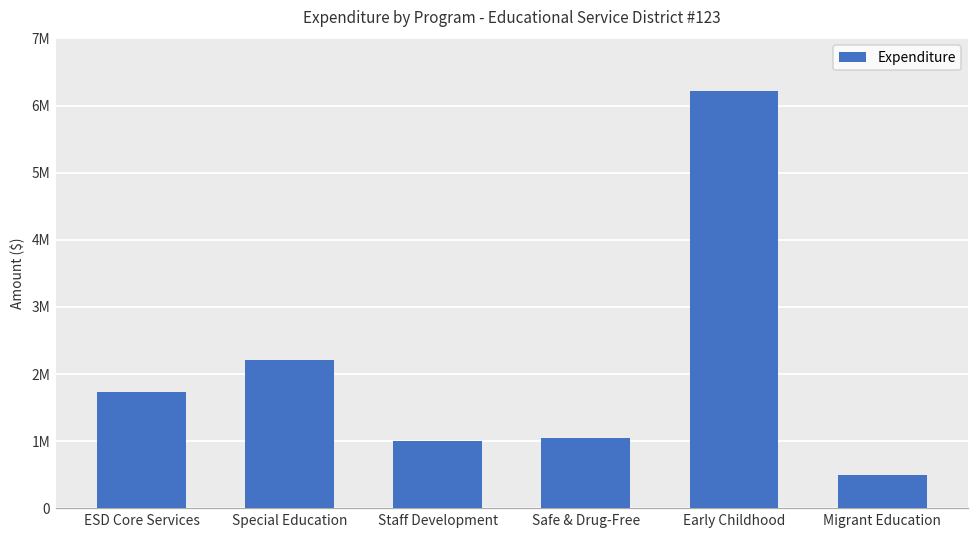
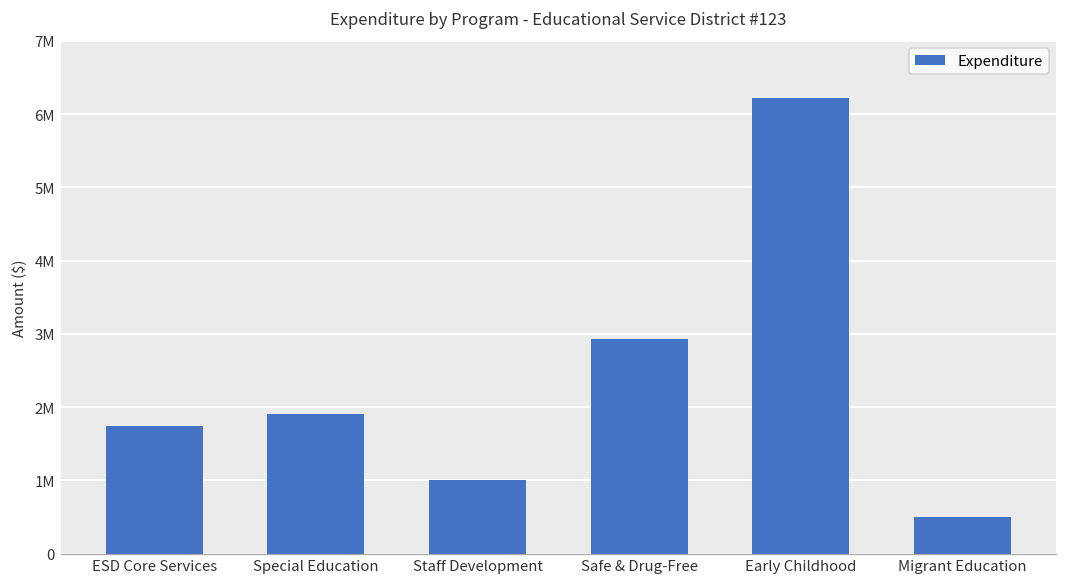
  {
    "ESD Core Services": 1700000,
-   "Special Education": 2200000,
+   "Special Education": 1900000,
    "Staff Development": 1000000,
-   "Safe & Drug-Free": 1100000,
+   "Safe & Drug-Free": 2900000,
    "Early Childhood": 6200000,
    "Migrant Education": 500000
  }
